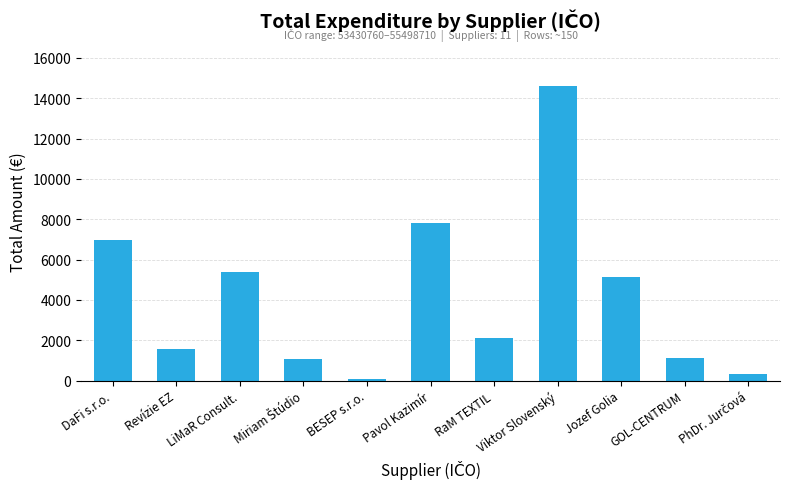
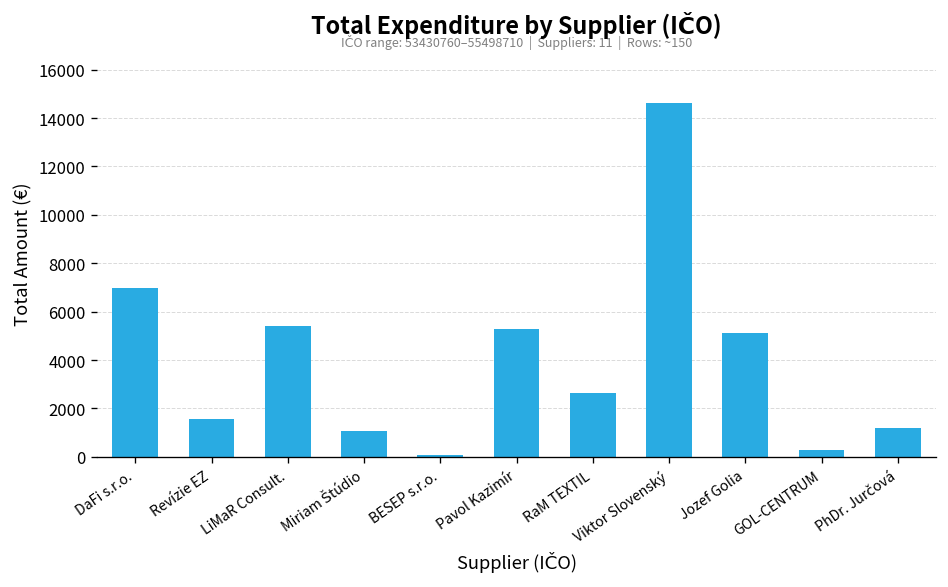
  {
    "DaFi s.r.o.": 7000,
    "Revízie EZ": 1600,
    "LiMaR Consult.": 5400,
    "Miriam Štúdio": 1100,
-   "Pavol Kazimír": 7800,
-   "RaM TEXTIL": 2100,
+   "Pavol Kazimír": 5300,
+   "RaM TEXTIL": 2600,
    "Viktor Slovenský": 14600,
    "Jozef Golia": 5100,
-   "GOL-CENTRUM": 1100,
-   "PhDr. Jurčová": 300
+   "GOL-CENTRUM": 300,
+   "PhDr. Jurčová": 1200
  }
